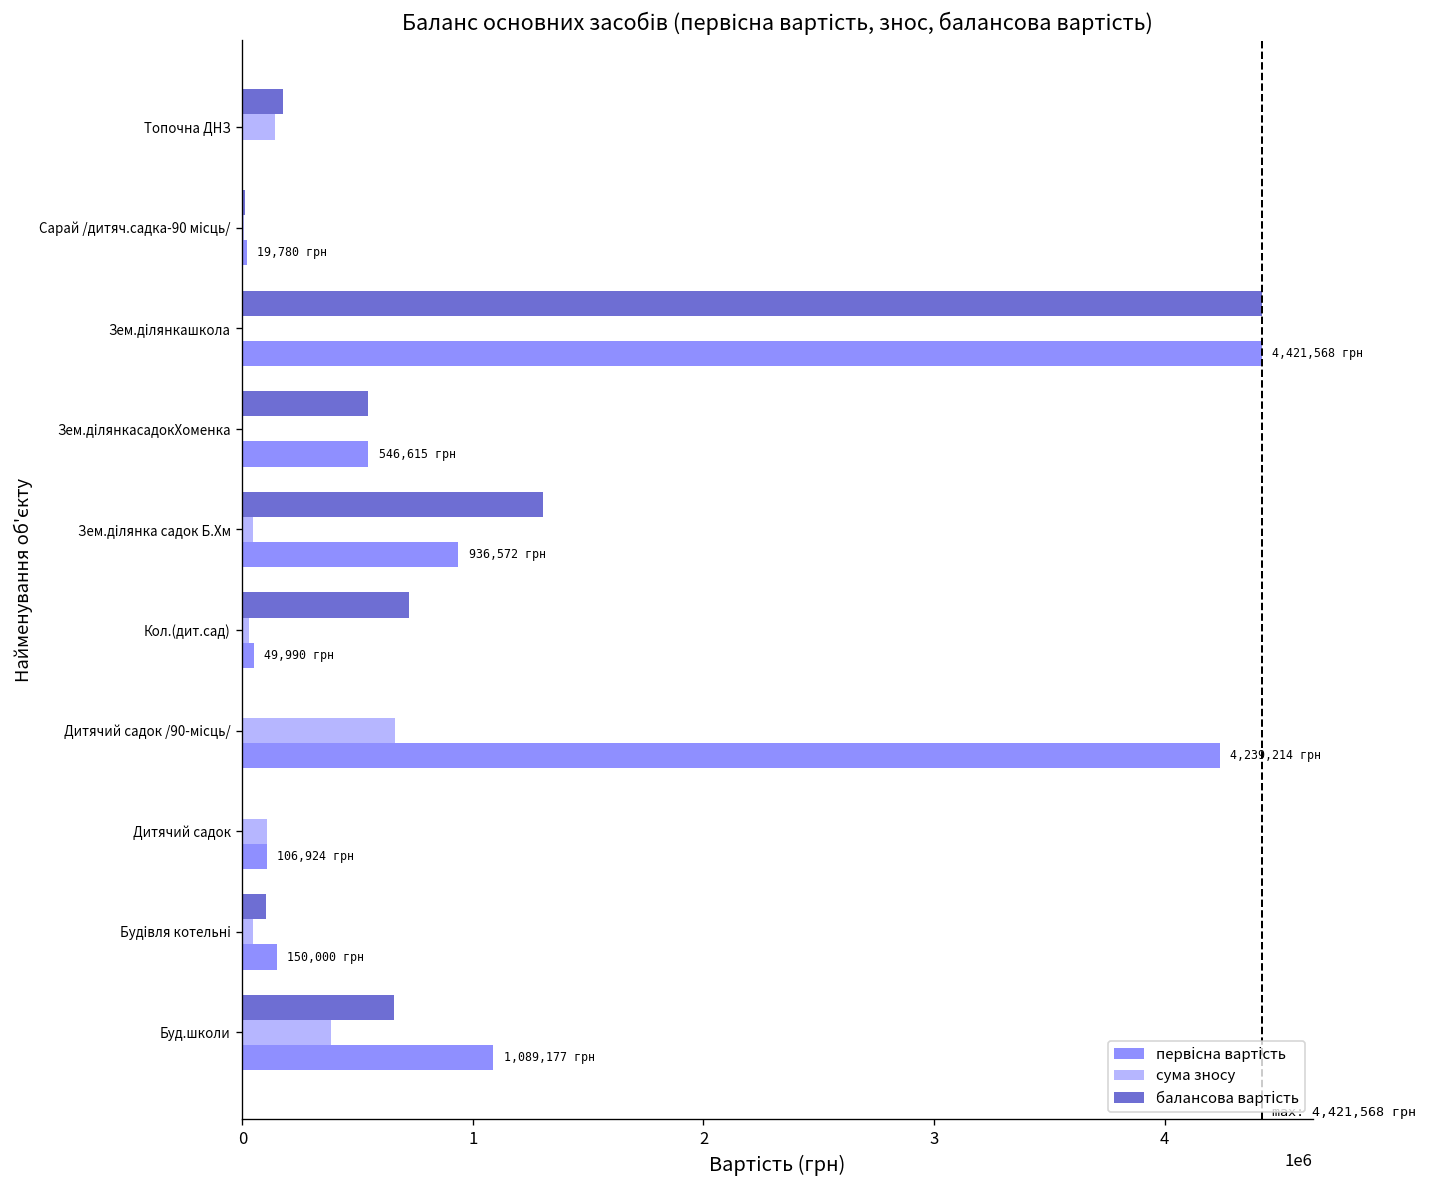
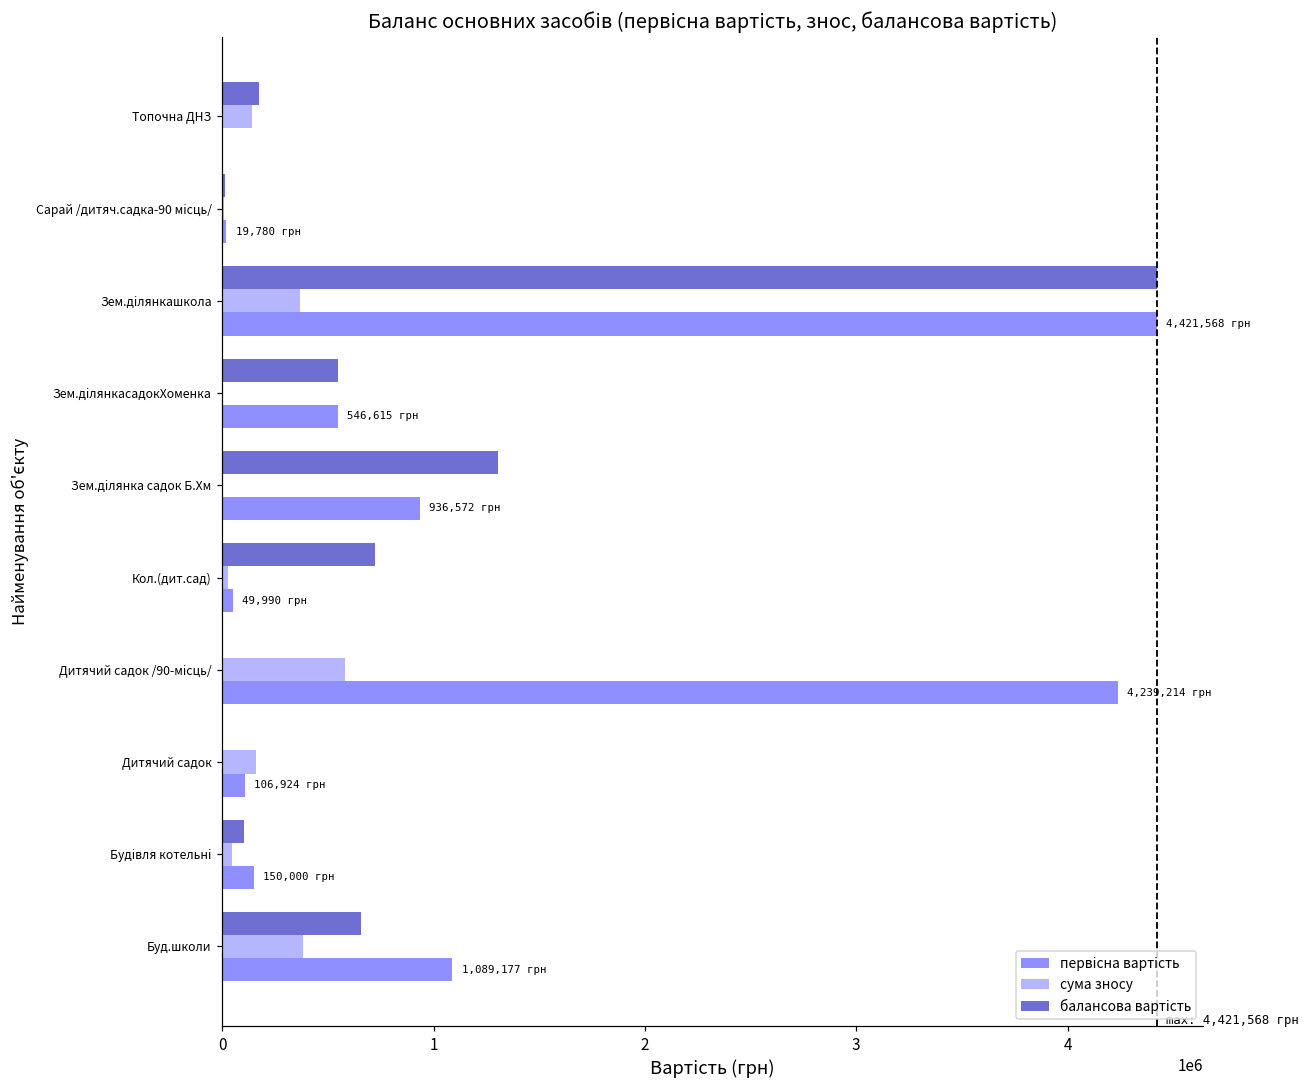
  {
    "первісна вартість": {
      "Сарай /дитяч.садка-90 мiсць/": "19,780",
      "Зем.дiлянкашкола": "4,421,568",
      "Зем.дiлянкасадокХоменка": "546,615",
      "Зем.дiлянка садок Б.Хм": "936,572",
      "Кол.(дит.сад)": "49,990",
      "Дитячий садок /90-мiсць/": "4,239,214",
      "Дитячий садок": "106,924",
      "Будiвля котельнi": "150,000",
      "Буд.школи": "1,089,177"
    },
    "сума зносу": {
      "Топочна ДНЗ": "140000",
-     "Зем.дiлянкашкола": "0",
+     "Зем.дiлянкашкола": "370000",
      "Зем.дiлянкасадокХоменка": "0",
-     "Зем.дiлянка садок Б.Хм": "50000",
+     "Зем.дiлянка садок Б.Хм": "0",
      "Кол.(дит.сад)": "30000",
-     "Дитячий садок /90-мiсць/": "660000",
-     "Дитячий садок": "110000",
+     "Дитячий садок /90-мiсць/": "580000",
+     "Дитячий садок": "160000",
      "Будiвля котельнi": "50000",
      "Буд.школи": "380000"
    },
    "балансова вартість": {
      "Топочна ДНЗ": "170000",
      "Зем.дiлянкашкола": "4420000",
      "Зем.дiлянкасадокХоменка": "550000",
      "Зем.дiлянка садок Б.Хм": "1310000",
      "Кол.(дит.сад)": "720000",
      "Дитячий садок /90-мiсць/": "0",
      "Дитячий садок": "0",
      "Будiвля котельнi": "100000",
      "Буд.школи": "660000"
    }
  }
